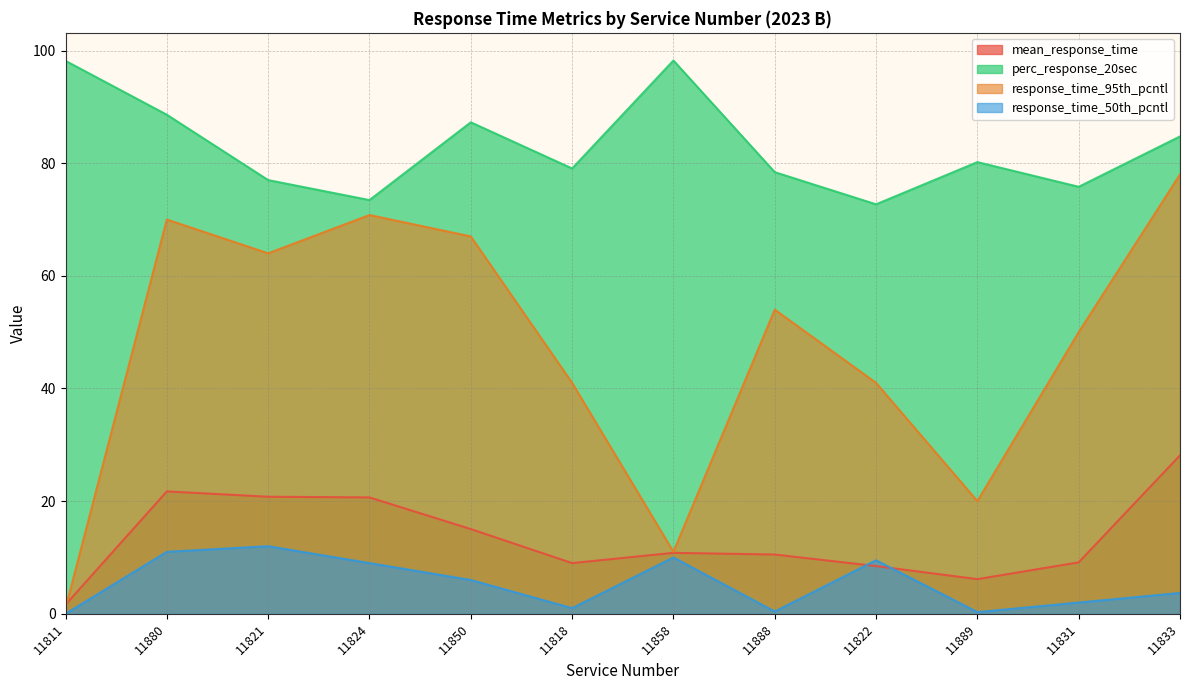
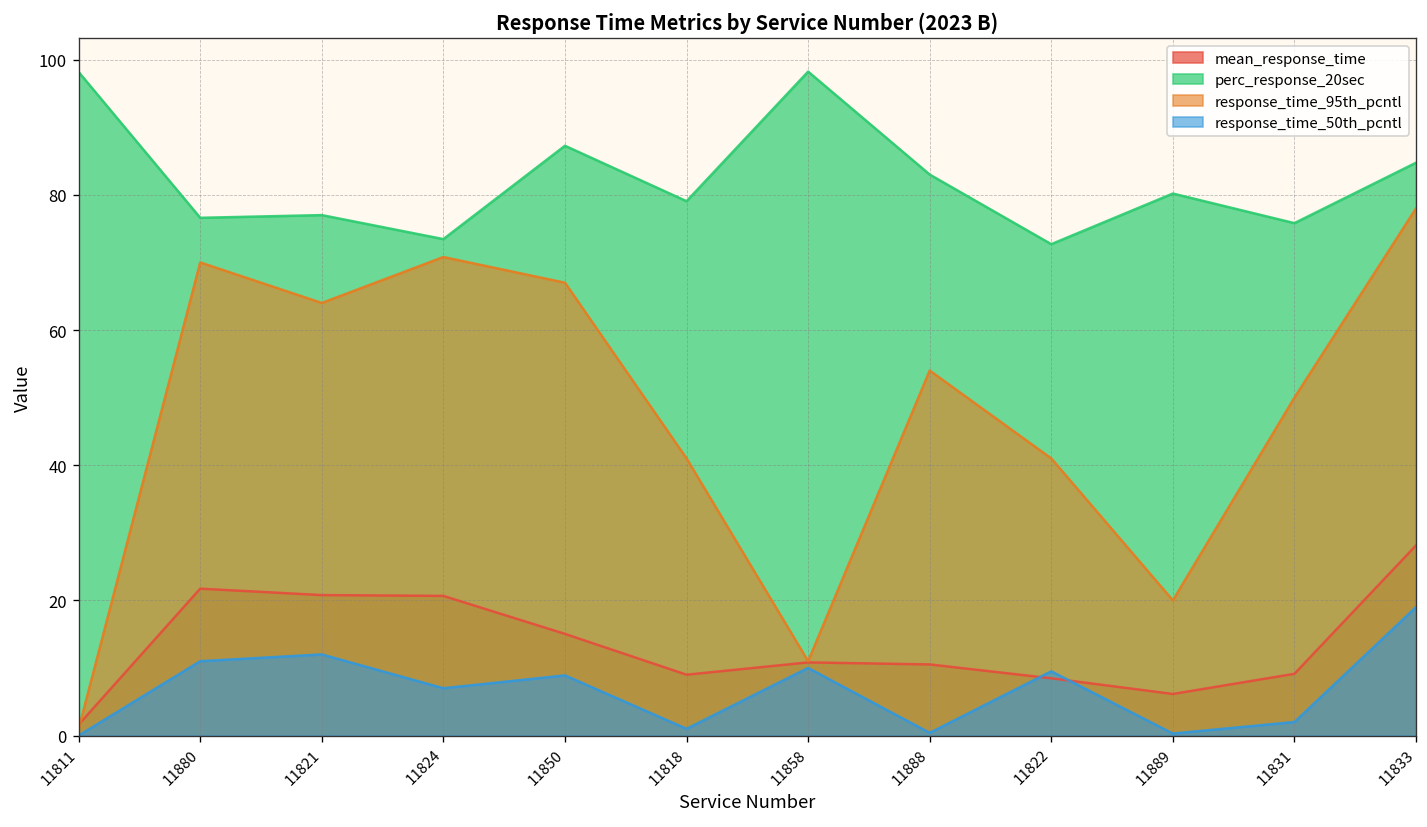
  {
    "perc_response_20sec": {
      "11811": 98,
-     "11880": 89,
+     "11880": 77,
      "11821": 77,
      "11824": 73,
      "11850": 87,
      "11818": 79,
      "11858": 98,
-     "11888": 78,
+     "11888": 83,
      "11822": 73,
      "11889": 80,
      "11831": 76,
      "11833": 85
    },
    "response_time_50th_pcntl": {
      "11811": 0,
      "11880": 11,
      "11821": 12,
-     "11824": 9,
-     "11850": 6,
+     "11824": 7,
+     "11850": 9,
      "11818": 1,
      "11858": 10,
      "11888": 0,
      "11822": 10,
      "11889": 0,
      "11831": 2,
-     "11833": 4
+     "11833": 19
    }
  }
